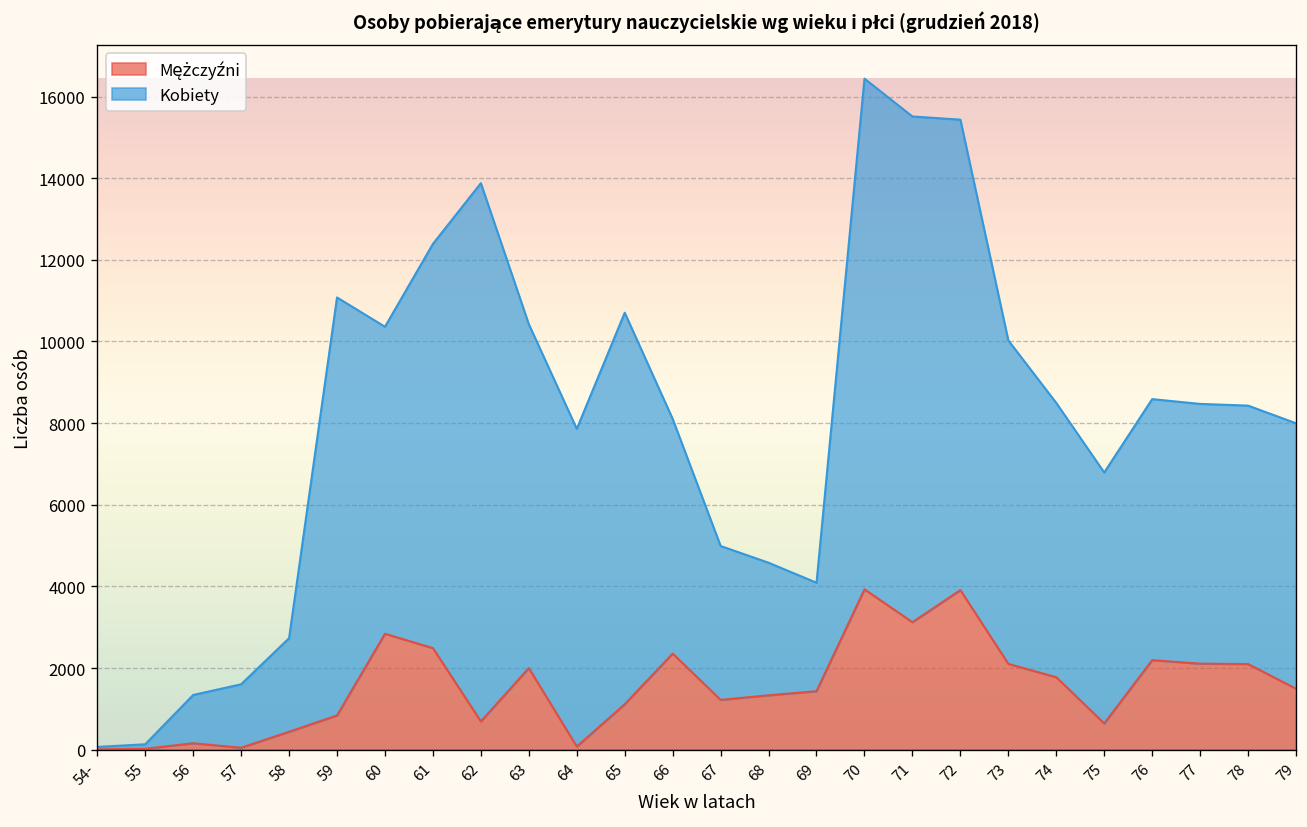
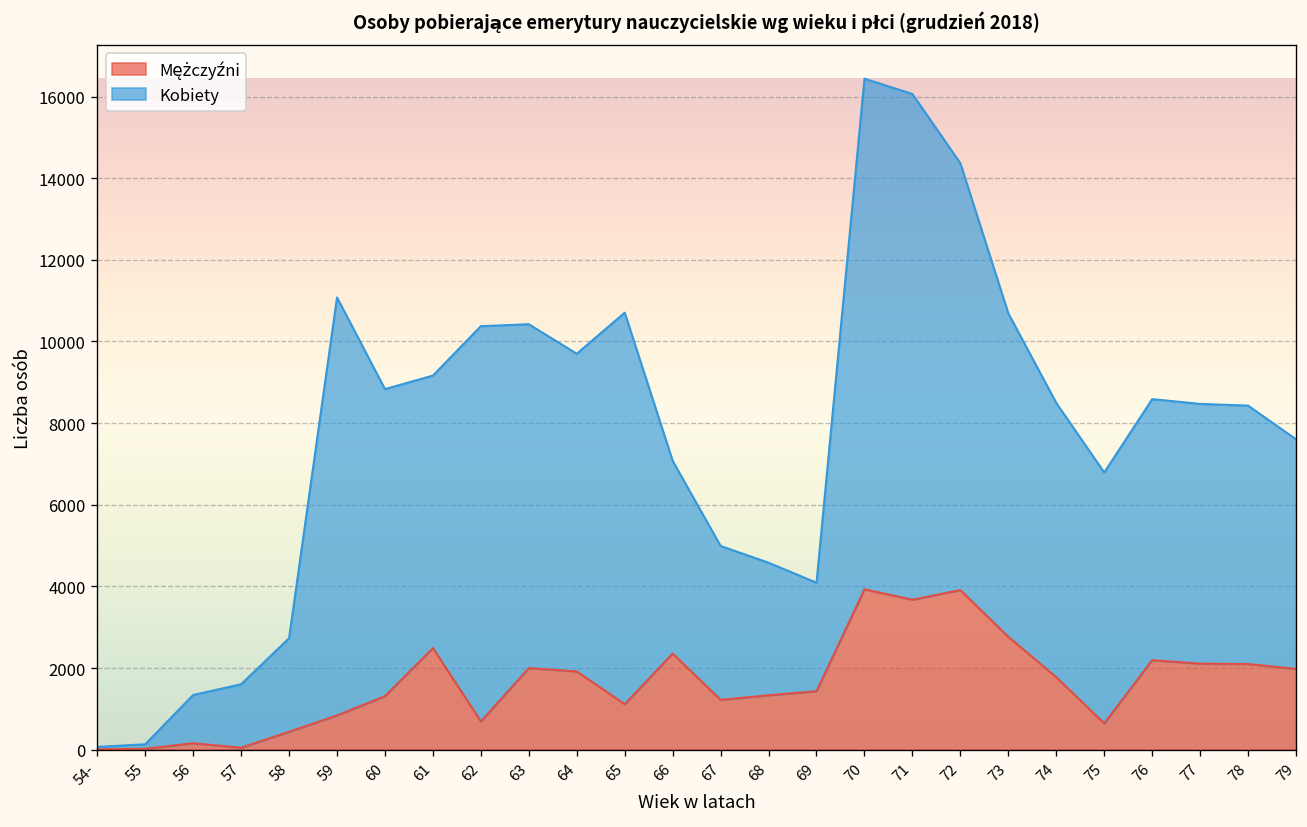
  {
    "Mężczyźni": {
      "55": 0,
      "56": 200,
      "57": 0,
      "58": 400,
      "59": 800,
-     "60": 2800,
+     "60": 1300,
      "61": 2500,
      "62": 700,
      "63": 2000,
-     "64": 100,
+     "64": 1900,
      "65": 1100,
      "66": 2400,
      "67": 1200,
      "68": 1300,
      "69": 1400,
      "70": 3900,
-     "71": 3100,
+     "71": 3700,
      "72": 3900,
-     "73": 2100,
+     "73": 2800,
      "74": 1800,
      "75": 600,
      "76": 2200,
      "77": 2100,
      "78": 2100,
-     "79": 1500
+     "79": 2000
    },
    "Kobiety": {
      "55": 100,
      "56": 1200,
      "57": 1600,
      "58": 2300,
      "59": 10200,
      "60": 7500,
-     "61": 9900,
-     "62": 13200,
+     "61": 6700,
+     "62": 9700,
      "63": 8400,
      "64": 7800,
      "65": 9600,
-     "66": 5700,
+     "66": 4700,
      "67": 3800,
      "68": 3200,
      "69": 2700,
      "70": 12500,
      "71": 12400,
-     "72": 11500,
+     "72": 10500,
      "73": 7900,
      "74": 6700,
      "75": 6100,
      "76": 6400,
      "77": 6400,
      "78": 6300,
-     "79": 6500
+     "79": 5600
    }
  }
